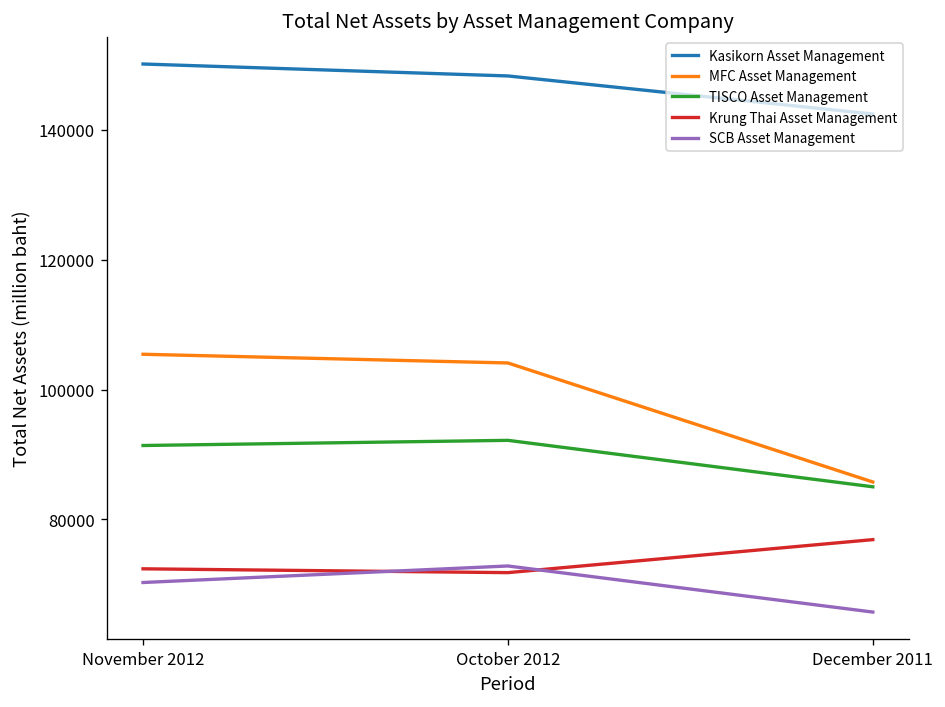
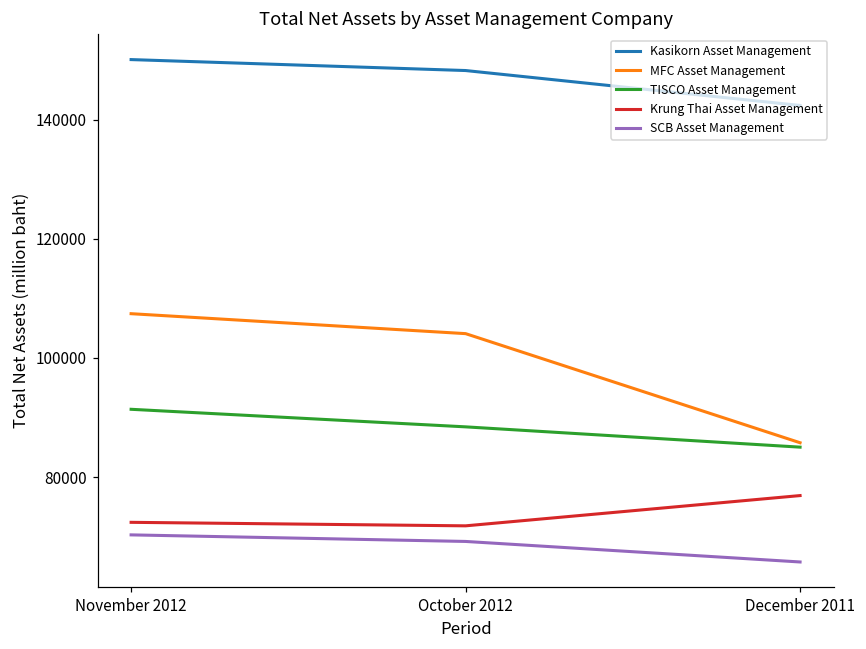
  {
    "Kasikorn Asset Management": {
      "November 2012": 150000,
      "October 2012": 148000
    },
    "MFC Asset Management": {
-     "November 2012": 105000,
+     "November 2012": 107000,
      "October 2012": 104000,
      "December 2011": 86000
    },
    "TISCO Asset Management": {
      "November 2012": 91000,
-     "October 2012": 92000,
+     "October 2012": 88000,
      "December 2011": 85000
    },
    "Krung Thai Asset Management": {
      "November 2012": 72000,
      "October 2012": 72000,
      "December 2011": 77000
    },
    "SCB Asset Management": {
      "November 2012": 70000,
-     "October 2012": 73000,
+     "October 2012": 69000,
      "December 2011": 66000
    }
  }
